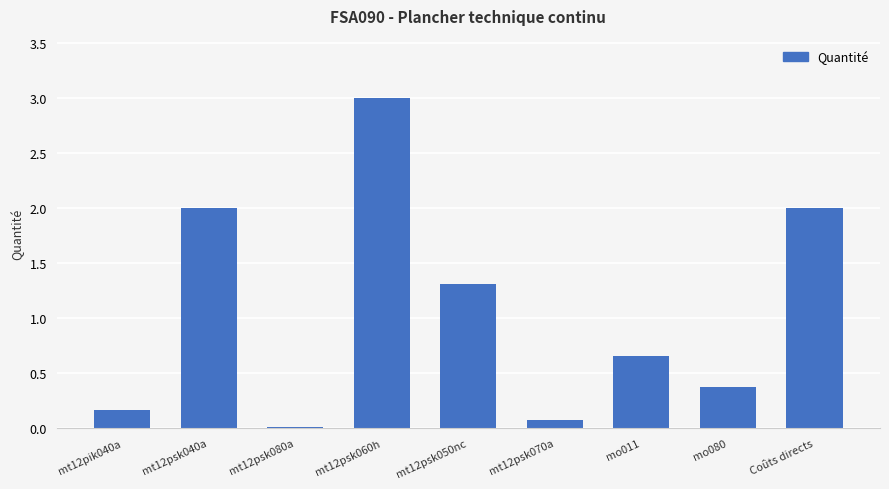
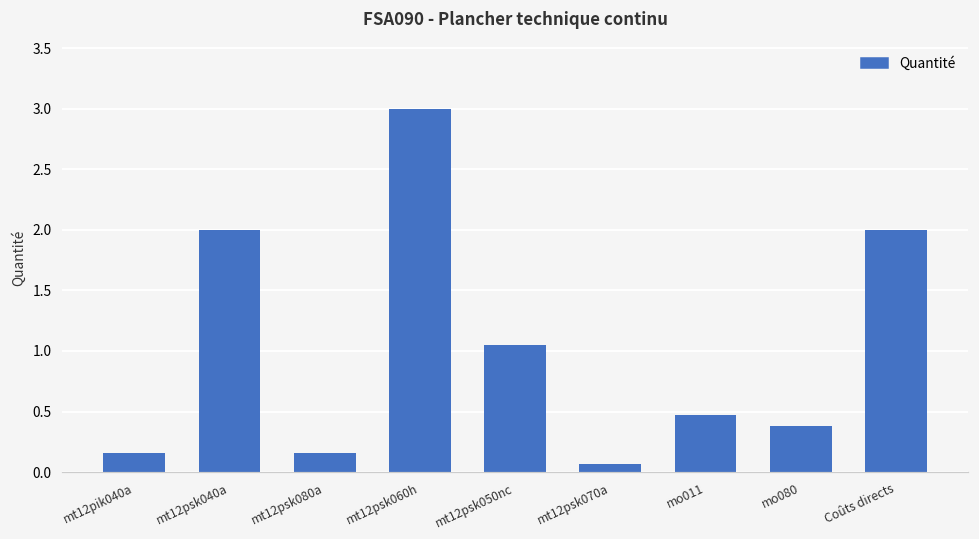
  {
    "mt12pik040a": 0.16,
    "mt12psk040a": 2.00,
-   "mt12psk080a": 0.01,
+   "mt12psk080a": 0.16,
    "mt12psk060h": 3.00,
-   "mt12psk050nc": 1.31,
+   "mt12psk050nc": 1.05,
    "mt12psk070a": 0.07,
-   "mo011": 0.66,
+   "mo011": 0.47,
    "mo080": 0.38,
    "Coûts directs": 2.00
  }
